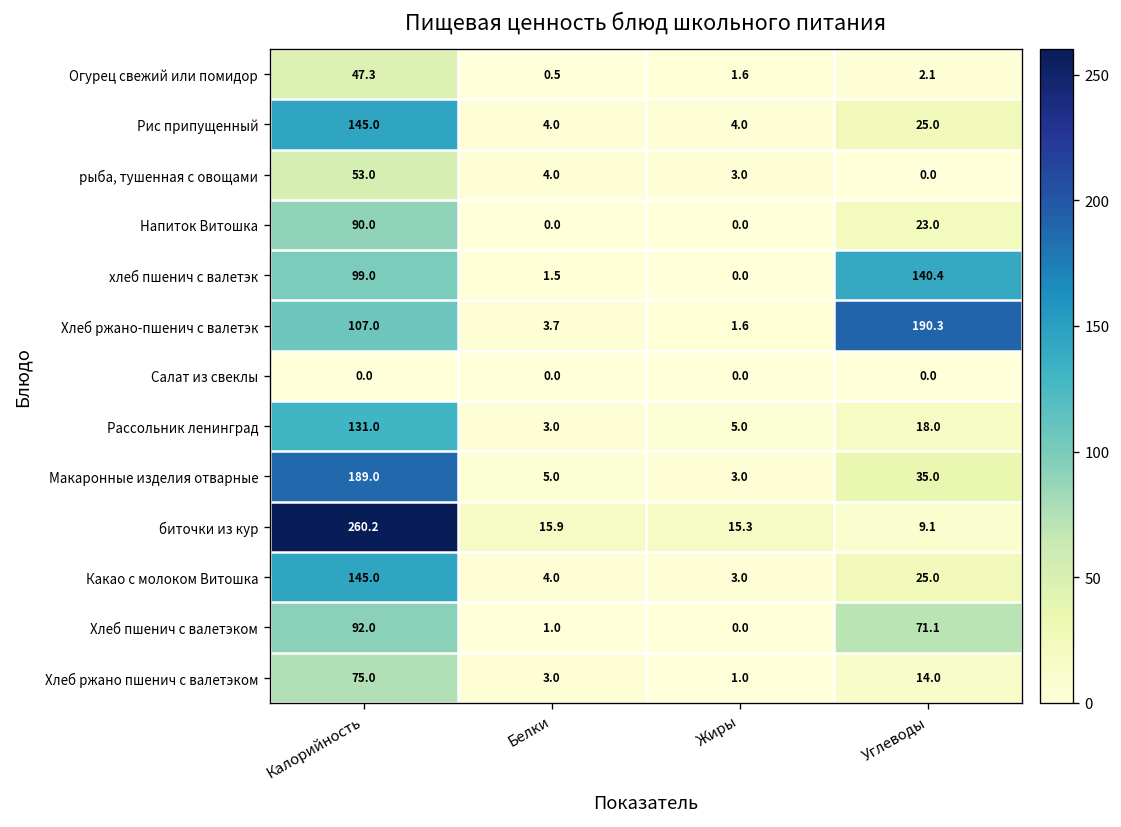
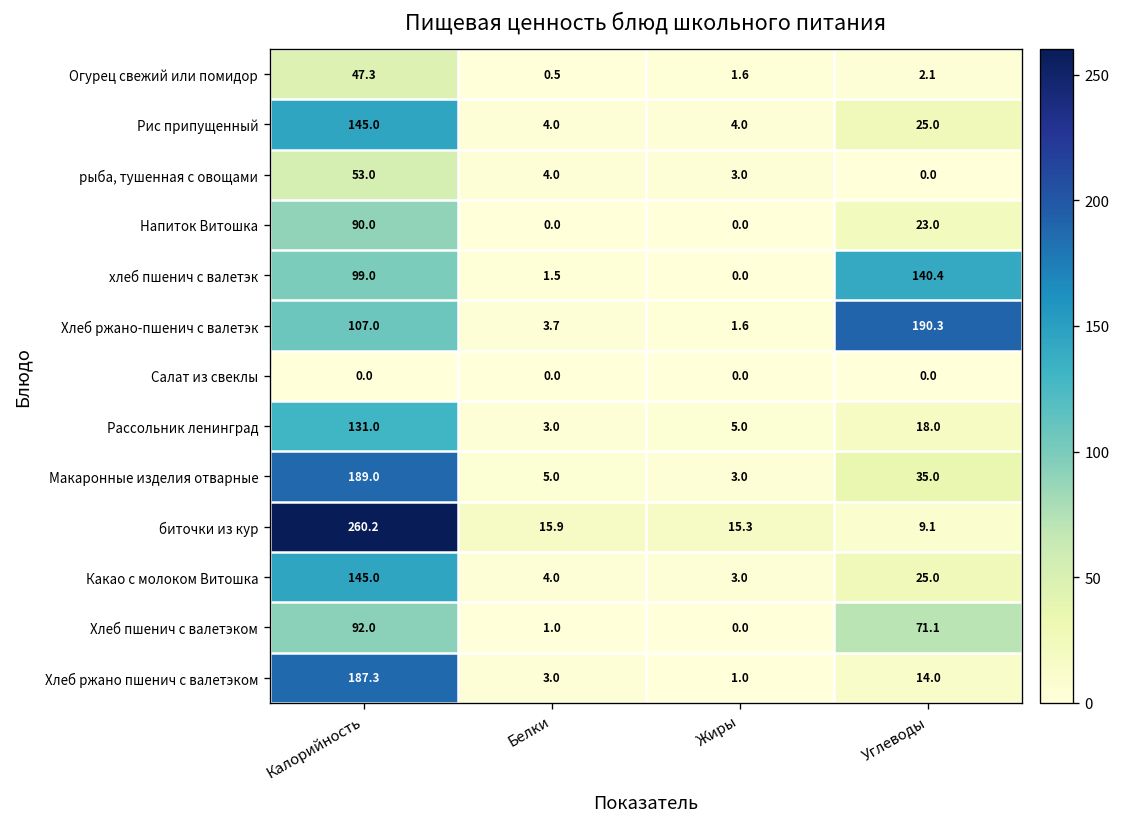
  {
    "Огурец свежий или помидор": {
      "Калорийность": 47.3,
      "Белки": 0.5,
      "Жиры": 1.6,
      "Углеводы": 2.1
    },
    "Рис припущенный": {
      "Калорийность": 145.0,
      "Белки": 4.0,
      "Жиры": 4.0,
      "Углеводы": 25.0
    },
    "рыба, тушенная с овощами": {
      "Калорийность": 53.0,
      "Белки": 4.0,
      "Жиры": 3.0,
      "Углеводы": 0.0
    },
    "Напиток Витошка": {
      "Калорийность": 90.0,
      "Белки": 0.0,
      "Жиры": 0.0,
      "Углеводы": 23.0
    },
    "хлеб пшенич с валетэк": {
      "Калорийность": 99.0,
      "Белки": 1.5,
      "Жиры": 0.0,
      "Углеводы": 140.4
    },
    "Хлеб ржано-пшенич с валетэк": {
      "Калорийность": 107.0,
      "Белки": 3.7,
      "Жиры": 1.6,
      "Углеводы": 190.3
    },
    "Салат из свеклы": {
      "Калорийность": 0.0,
      "Белки": 0.0,
      "Жиры": 0.0,
      "Углеводы": 0.0
    },
    "Рассольник ленинград": {
      "Калорийность": 131.0,
      "Белки": 3.0,
      "Жиры": 5.0,
      "Углеводы": 18.0
    },
    "Макаронные изделия отварные": {
      "Калорийность": 189.0,
      "Белки": 5.0,
      "Жиры": 3.0,
      "Углеводы": 35.0
    },
    "биточки из кур": {
      "Калорийность": 260.2,
      "Белки": 15.9,
      "Жиры": 15.3,
      "Углеводы": 9.1
    },
    "Какао с молоком Витошка": {
      "Калорийность": 145.0,
      "Белки": 4.0,
      "Жиры": 3.0,
      "Углеводы": 25.0
    },
    "Хлеб пшенич с валетэком": {
      "Калорийность": 92.0,
      "Белки": 1.0,
      "Жиры": 0.0,
      "Углеводы": 71.1
    },
    "Хлеб ржано пшенич с валетэком": {
-     "Калорийность": 75.0,
+     "Калорийность": 187.3,
      "Белки": 3.0,
      "Жиры": 1.0,
      "Углеводы": 14.0
    }
  }
